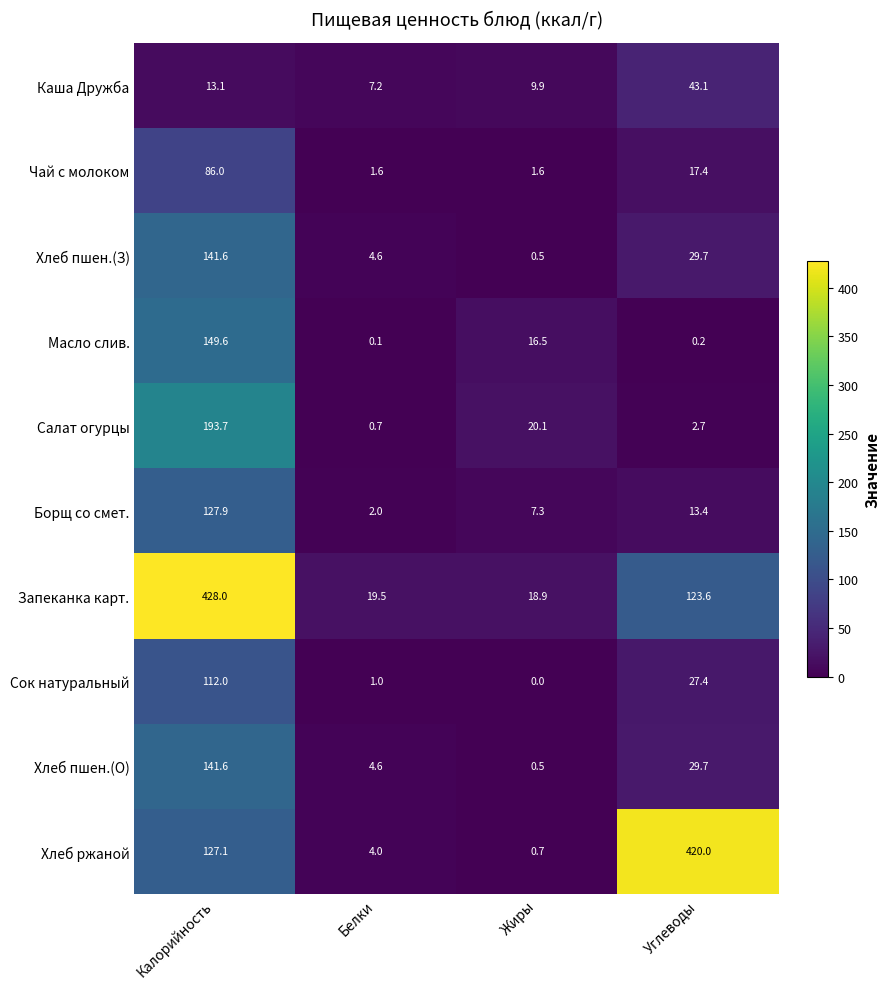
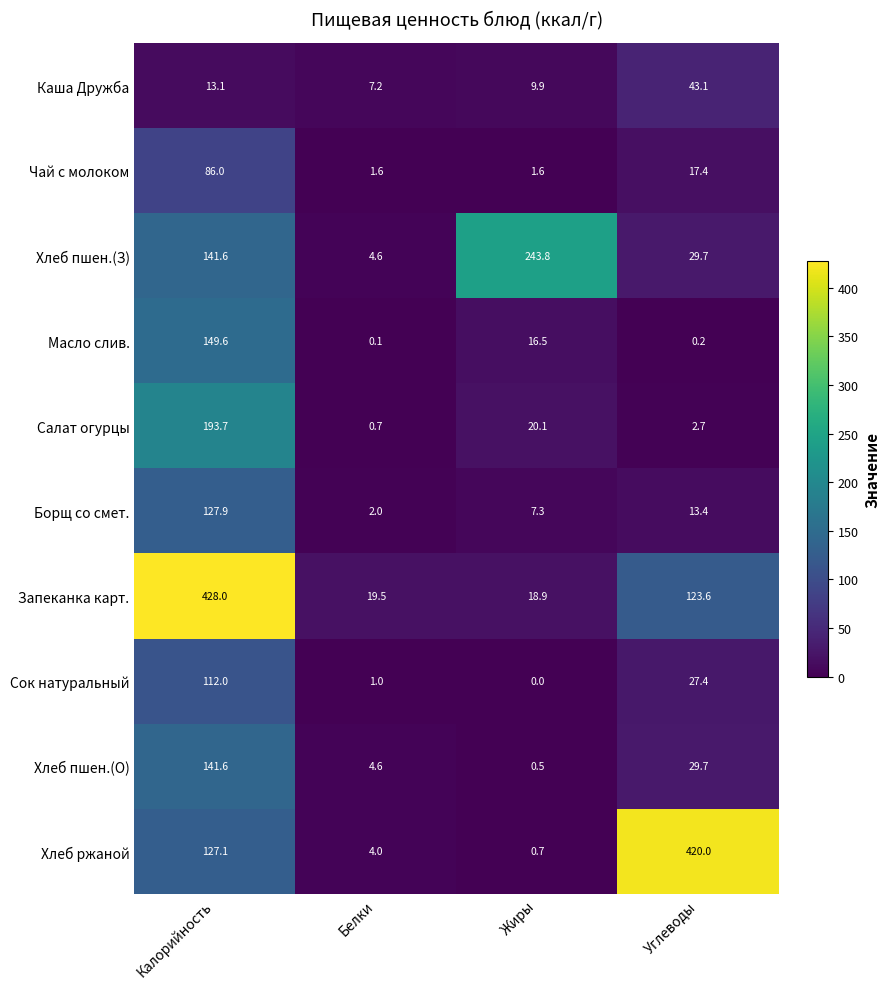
  {
    "Каша Дружба": {
      "Калорийность": 13.1,
      "Белки": 7.2,
      "Жиры": 9.9,
      "Углеводы": 43.1
    },
    "Чай с молоком": {
      "Калорийность": 86.0,
      "Белки": 1.6,
      "Жиры": 1.6,
      "Углеводы": 17.4
    },
    "Хлеб пшен.(З)": {
      "Калорийность": 141.6,
      "Белки": 4.6,
-     "Жиры": 0.5,
+     "Жиры": 243.8,
      "Углеводы": 29.7
    },
    "Масло слив.": {
      "Калорийность": 149.6,
      "Белки": 0.1,
      "Жиры": 16.5,
      "Углеводы": 0.2
    },
    "Салат огурцы": {
      "Калорийность": 193.7,
      "Белки": 0.7,
      "Жиры": 20.1,
      "Углеводы": 2.7
    },
    "Борщ со смет.": {
      "Калорийность": 127.9,
      "Белки": 2.0,
      "Жиры": 7.3,
      "Углеводы": 13.4
    },
    "Запеканка карт.": {
      "Калорийность": 428.0,
      "Белки": 19.5,
      "Жиры": 18.9,
      "Углеводы": 123.6
    },
    "Сок натуральный": {
      "Калорийность": 112.0,
      "Белки": 1.0,
      "Жиры": 0.0,
      "Углеводы": 27.4
    },
    "Хлеб пшен.(О)": {
      "Калорийность": 141.6,
      "Белки": 4.6,
      "Жиры": 0.5,
      "Углеводы": 29.7
    },
    "Хлеб ржаной": {
      "Калорийность": 127.1,
      "Белки": 4.0,
      "Жиры": 0.7,
      "Углеводы": 420.0
    }
  }
